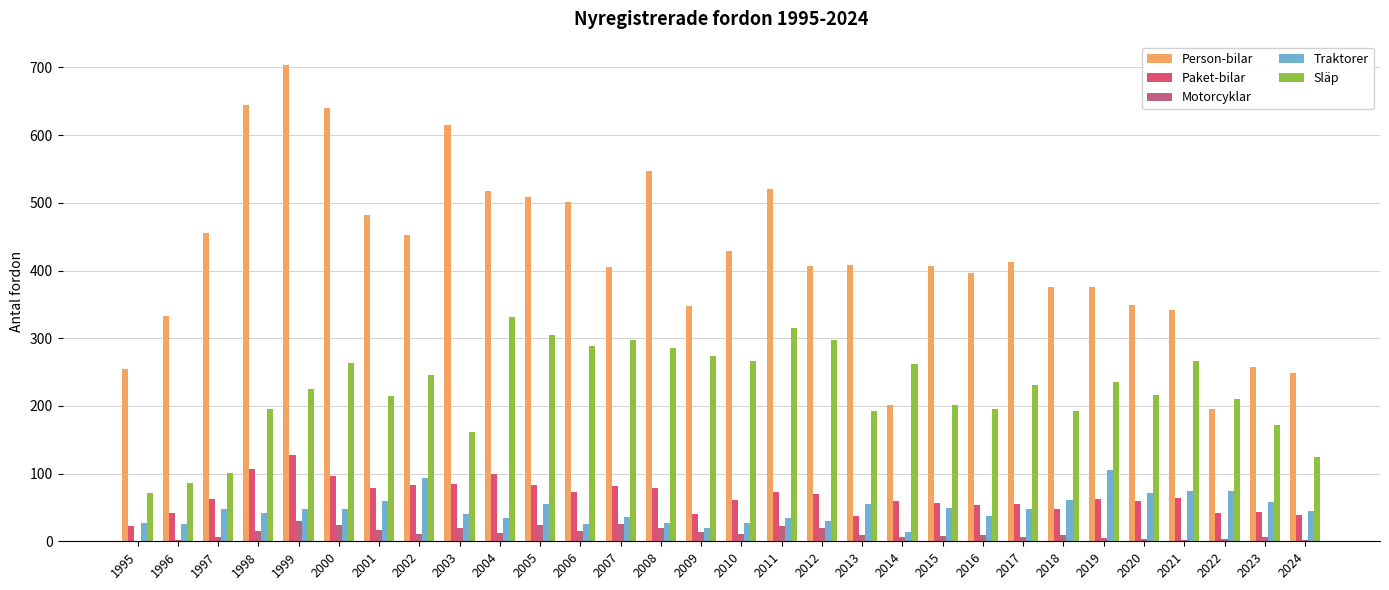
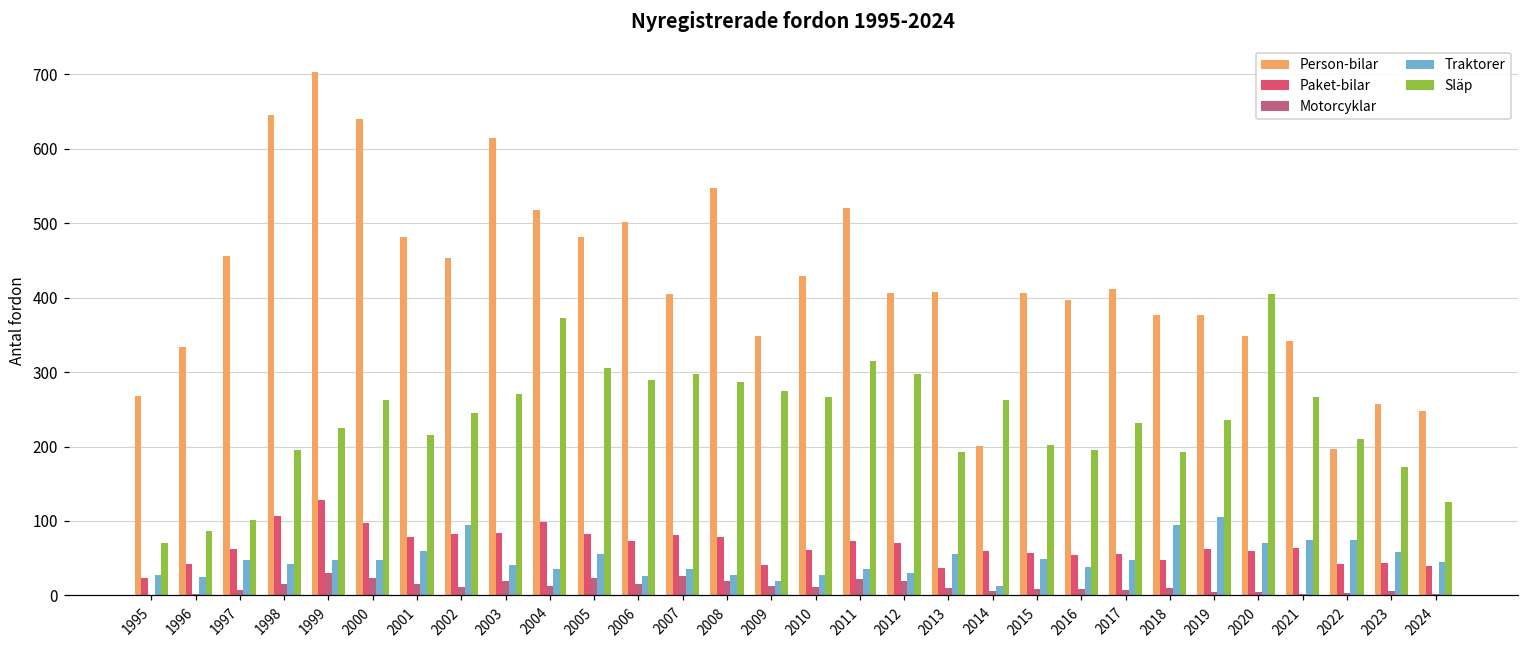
  {
    "Person-bilar": {
-     "1995": 260,
+     "1995": 270,
      "1996": 330,
      "1997": 460,
      "1998": 650,
      "1999": 700,
      "2000": 640,
      "2001": 480,
      "2002": 450,
      "2003": 620,
      "2004": 520,
-     "2005": 510,
+     "2005": 480,
      "2006": 500,
      "2007": 410,
      "2008": 550,
      "2009": 350,
      "2010": 430,
      "2011": 520,
      "2012": 410,
      "2013": 410,
      "2014": 200,
      "2015": 410,
      "2016": 400,
      "2017": 410,
      "2018": 380,
      "2019": 380,
      "2020": 350,
      "2021": 340,
      "2022": 200,
      "2023": 260,
      "2024": 250
    },
    "Traktorer": {
      "1995": 30,
      "1996": 30,
      "1997": 50,
      "1998": 40,
      "1999": 50,
      "2000": 50,
      "2001": 60,
      "2002": 90,
      "2003": 40,
      "2004": 40,
      "2005": 60,
      "2006": 30,
      "2007": 40,
      "2008": 30,
      "2009": 20,
      "2010": 30,
      "2011": 40,
      "2012": 30,
      "2013": 60,
      "2014": 10,
      "2015": 50,
      "2016": 40,
      "2017": 50,
-     "2018": 60,
+     "2018": 100,
      "2019": 110,
      "2020": 70,
      "2021": 80,
      "2022": 80,
      "2023": 60,
      "2024": 50
    },
    "Släp": {
      "1995": 70,
      "1996": 90,
      "1997": 100,
      "1998": 200,
      "1999": 230,
      "2000": 260,
      "2001": 220,
      "2002": 250,
-     "2003": 160,
-     "2004": 330,
+     "2003": 270,
+     "2004": 370,
      "2005": 310,
      "2006": 290,
      "2007": 300,
      "2008": 290,
      "2009": 270,
      "2010": 270,
      "2011": 320,
      "2012": 300,
      "2013": 190,
      "2014": 260,
      "2015": 200,
      "2016": 200,
      "2017": 230,
      "2018": 190,
      "2019": 240,
-     "2020": 220,
+     "2020": 410,
      "2021": 270,
      "2022": 210,
      "2023": 170,
      "2024": 130
    }
  }
